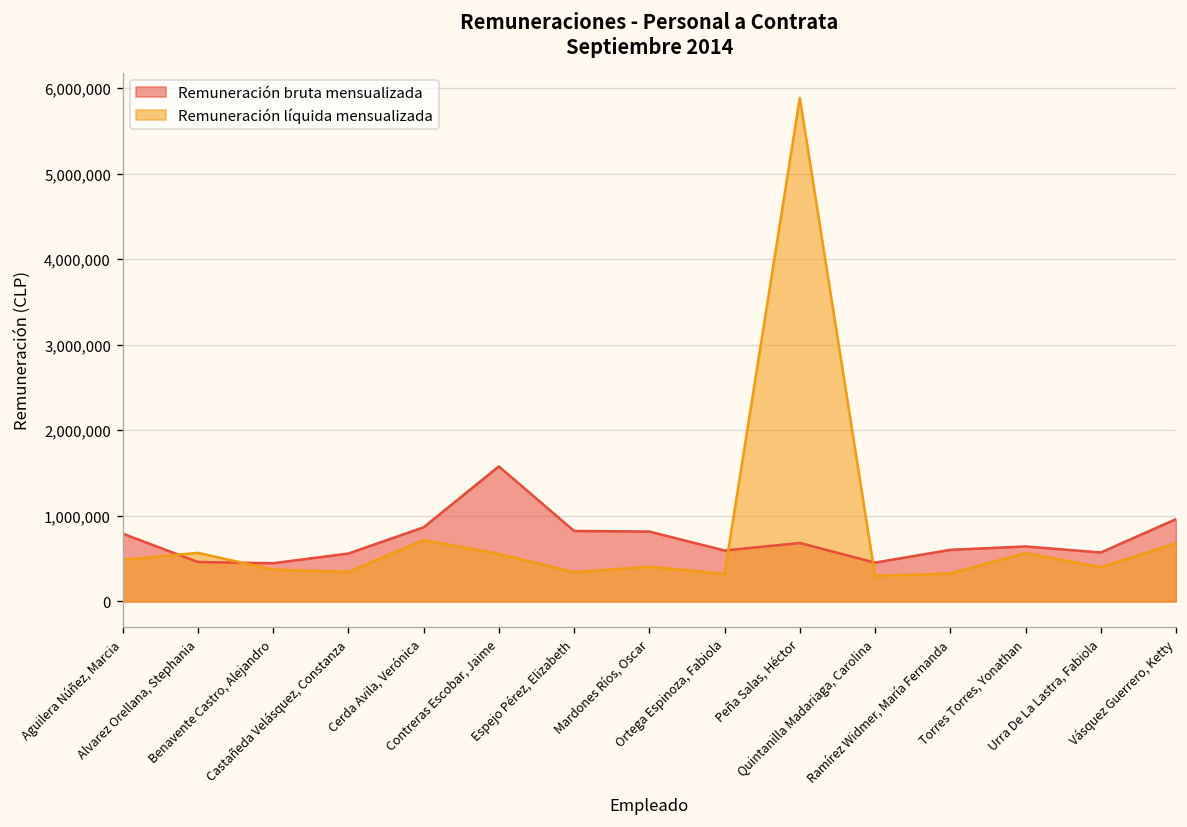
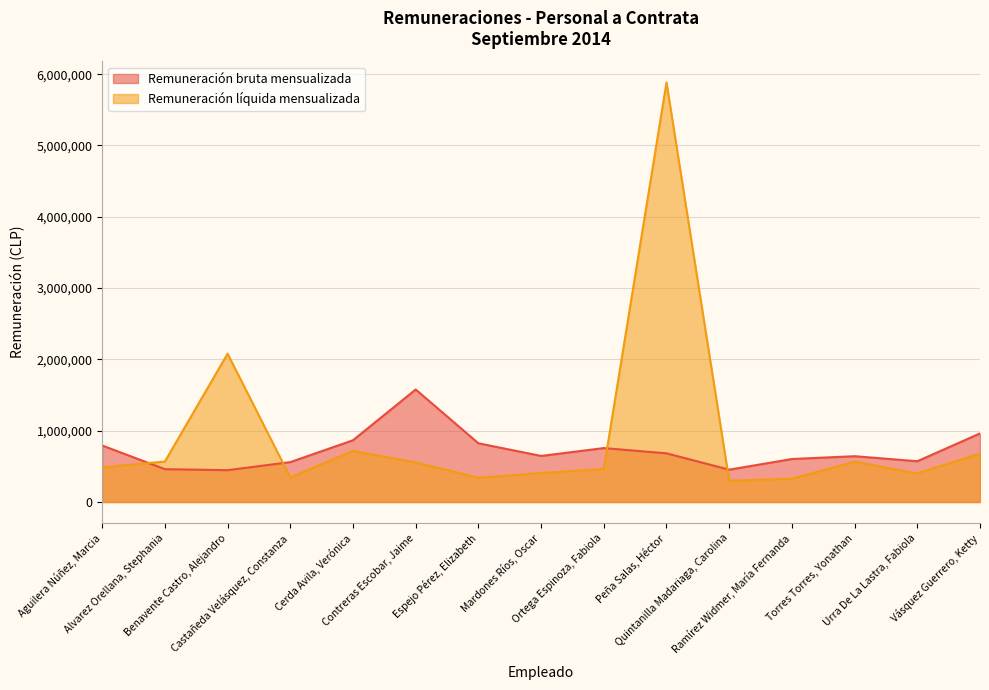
  {
    "Remuneración bruta mensualizada": {
      "Aguilera Núñez, Marcia": "800,000",
      "Alvarez Orellana, Stephania": "500,000",
      "Benavente Castro, Alejandro": "400,000",
      "Castañeda Velásquez, Constanza": "600,000",
      "Cerda Avila, Verónica": "900,000",
      "Contreras Escobar, Jaime": "1,600,000",
      "Espejo Pérez, Elizabeth": "800,000",
-     "Mardones Ríos, Oscar": "800,000",
-     "Ortega Espinoza, Fabiola": "600,000",
+     "Mardones Ríos, Oscar": "600,000",
+     "Ortega Espinoza, Fabiola": "800,000",
      "Peña Salas, Héctor": "700,000",
      "Quintanilla Madariaga, Carolina": "500,000",
      "Ramírez Widmer, María Fernanda": "600,000",
      "Torres Torres, Yonathan": "600,000",
      "Urra De La Lastra, Fabiola": "600,000",
      "Vásquez Guerrero, Ketty": "1,000,000"
    },
    "Remuneración líquida mensualizada": {
      "Aguilera Núñez, Marcia": "500,000",
      "Alvarez Orellana, Stephania": "600,000",
-     "Benavente Castro, Alejandro": "400,000",
+     "Benavente Castro, Alejandro": "2,100,000",
      "Castañeda Velásquez, Constanza": "300,000",
      "Cerda Avila, Verónica": "700,000",
      "Contreras Escobar, Jaime": "600,000",
      "Espejo Pérez, Elizabeth": "300,000",
      "Mardones Ríos, Oscar": "400,000",
-     "Ortega Espinoza, Fabiola": "300,000",
+     "Ortega Espinoza, Fabiola": "500,000",
      "Peña Salas, Héctor": "5,900,000",
      "Quintanilla Madariaga, Carolina": "300,000",
      "Ramírez Widmer, María Fernanda": "300,000",
      "Torres Torres, Yonathan": "600,000",
      "Urra De La Lastra, Fabiola": "400,000",
      "Vásquez Guerrero, Ketty": "700,000"
    }
  }
